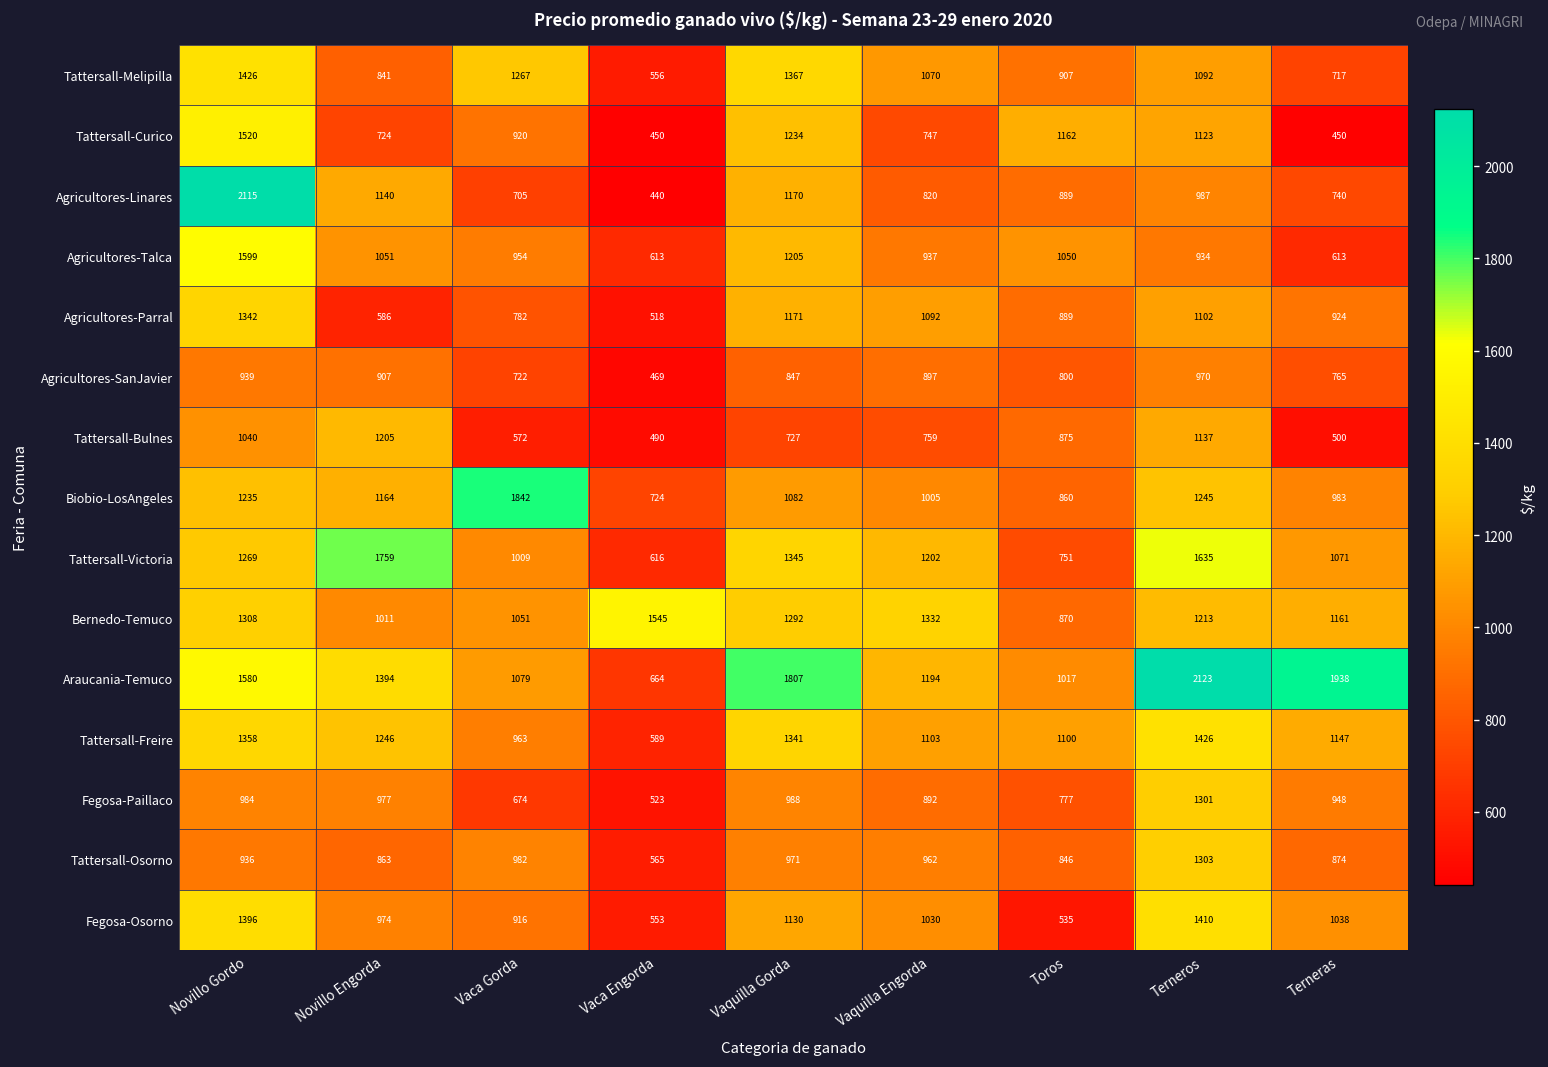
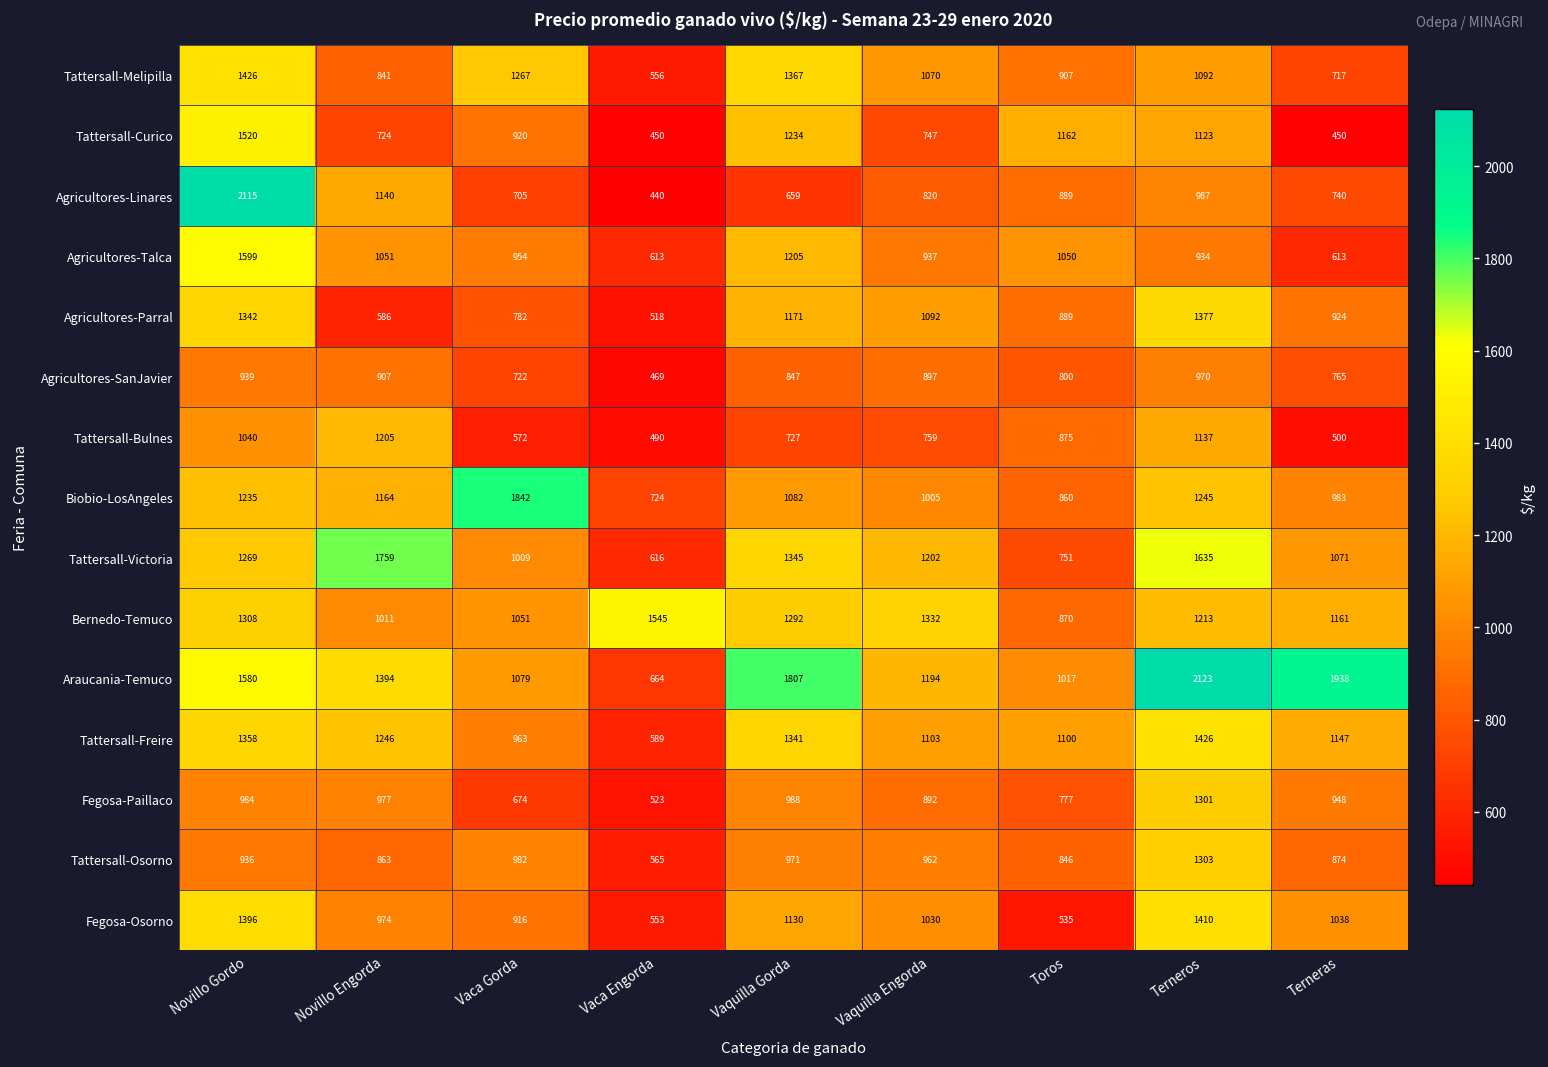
  {
    "Tattersall-Melipilla": {
      "Novillo Gordo": 1426,
      "Novillo Engorda": 841,
      "Vaca Gorda": 1267,
      "Vaca Engorda": 556,
      "Vaquilla Gorda": 1367,
      "Vaquilla Engorda": 1070,
      "Toros": 907,
      "Terneros": 1092,
      "Terneras": 717
    },
    "Tattersall-Curico": {
      "Novillo Gordo": 1520,
      "Novillo Engorda": 724,
      "Vaca Gorda": 920,
      "Vaca Engorda": 450,
      "Vaquilla Gorda": 1234,
      "Vaquilla Engorda": 747,
      "Toros": 1162,
      "Terneros": 1123,
      "Terneras": 450
    },
    "Agricultores-Linares": {
      "Novillo Gordo": 2115,
      "Novillo Engorda": 1140,
      "Vaca Gorda": 705,
      "Vaca Engorda": 440,
-     "Vaquilla Gorda": 1170,
+     "Vaquilla Gorda": 659,
      "Vaquilla Engorda": 820,
      "Toros": 889,
      "Terneros": 987,
      "Terneras": 740
    },
    "Agricultores-Talca": {
      "Novillo Gordo": 1599,
      "Novillo Engorda": 1051,
      "Vaca Gorda": 954,
      "Vaca Engorda": 613,
      "Vaquilla Gorda": 1205,
      "Vaquilla Engorda": 937,
      "Toros": 1050,
      "Terneros": 934,
      "Terneras": 613
    },
    "Agricultores-Parral": {
      "Novillo Gordo": 1342,
      "Novillo Engorda": 586,
      "Vaca Gorda": 782,
      "Vaca Engorda": 518,
      "Vaquilla Gorda": 1171,
      "Vaquilla Engorda": 1092,
      "Toros": 889,
-     "Terneros": 1102,
+     "Terneros": 1377,
      "Terneras": 924
    },
    "Agricultores-SanJavier": {
      "Novillo Gordo": 939,
      "Novillo Engorda": 907,
      "Vaca Gorda": 722,
      "Vaca Engorda": 469,
      "Vaquilla Gorda": 847,
      "Vaquilla Engorda": 897,
      "Toros": 800,
      "Terneros": 970,
      "Terneras": 765
    },
    "Tattersall-Bulnes": {
      "Novillo Gordo": 1040,
      "Novillo Engorda": 1205,
      "Vaca Gorda": 572,
      "Vaca Engorda": 490,
      "Vaquilla Gorda": 727,
      "Vaquilla Engorda": 759,
      "Toros": 875,
      "Terneros": 1137,
      "Terneras": 500
    },
    "Biobio-LosAngeles": {
      "Novillo Gordo": 1235,
      "Novillo Engorda": 1164,
      "Vaca Gorda": 1842,
      "Vaca Engorda": 724,
      "Vaquilla Gorda": 1082,
      "Vaquilla Engorda": 1005,
      "Toros": 860,
      "Terneros": 1245,
      "Terneras": 983
    },
    "Tattersall-Victoria": {
      "Novillo Gordo": 1269,
      "Novillo Engorda": 1759,
      "Vaca Gorda": 1009,
      "Vaca Engorda": 616,
      "Vaquilla Gorda": 1345,
      "Vaquilla Engorda": 1202,
      "Toros": 751,
      "Terneros": 1635,
      "Terneras": 1071
    },
    "Bernedo-Temuco": {
      "Novillo Gordo": 1308,
      "Novillo Engorda": 1011,
      "Vaca Gorda": 1051,
      "Vaca Engorda": 1545,
      "Vaquilla Gorda": 1292,
      "Vaquilla Engorda": 1332,
      "Toros": 870,
      "Terneros": 1213,
      "Terneras": 1161
    },
    "Araucania-Temuco": {
      "Novillo Gordo": 1580,
      "Novillo Engorda": 1394,
      "Vaca Gorda": 1079,
      "Vaca Engorda": 664,
      "Vaquilla Gorda": 1807,
      "Vaquilla Engorda": 1194,
      "Toros": 1017,
      "Terneros": 2123,
      "Terneras": 1938
    },
    "Tattersall-Freire": {
      "Novillo Gordo": 1358,
      "Novillo Engorda": 1246,
      "Vaca Gorda": 963,
      "Vaca Engorda": 589,
      "Vaquilla Gorda": 1341,
      "Vaquilla Engorda": 1103,
      "Toros": 1100,
      "Terneros": 1426,
      "Terneras": 1147
    },
    "Fegosa-Paillaco": {
      "Novillo Gordo": 984,
      "Novillo Engorda": 977,
      "Vaca Gorda": 674,
      "Vaca Engorda": 523,
      "Vaquilla Gorda": 988,
      "Vaquilla Engorda": 892,
      "Toros": 777,
      "Terneros": 1301,
      "Terneras": 948
    },
    "Tattersall-Osorno": {
      "Novillo Gordo": 936,
      "Novillo Engorda": 863,
      "Vaca Gorda": 982,
      "Vaca Engorda": 565,
      "Vaquilla Gorda": 971,
      "Vaquilla Engorda": 962,
      "Toros": 846,
      "Terneros": 1303,
      "Terneras": 874
    },
    "Fegosa-Osorno": {
      "Novillo Gordo": 1396,
      "Novillo Engorda": 974,
      "Vaca Gorda": 916,
      "Vaca Engorda": 553,
      "Vaquilla Gorda": 1130,
      "Vaquilla Engorda": 1030,
      "Toros": 535,
      "Terneros": 1410,
      "Terneras": 1038
    }
  }
